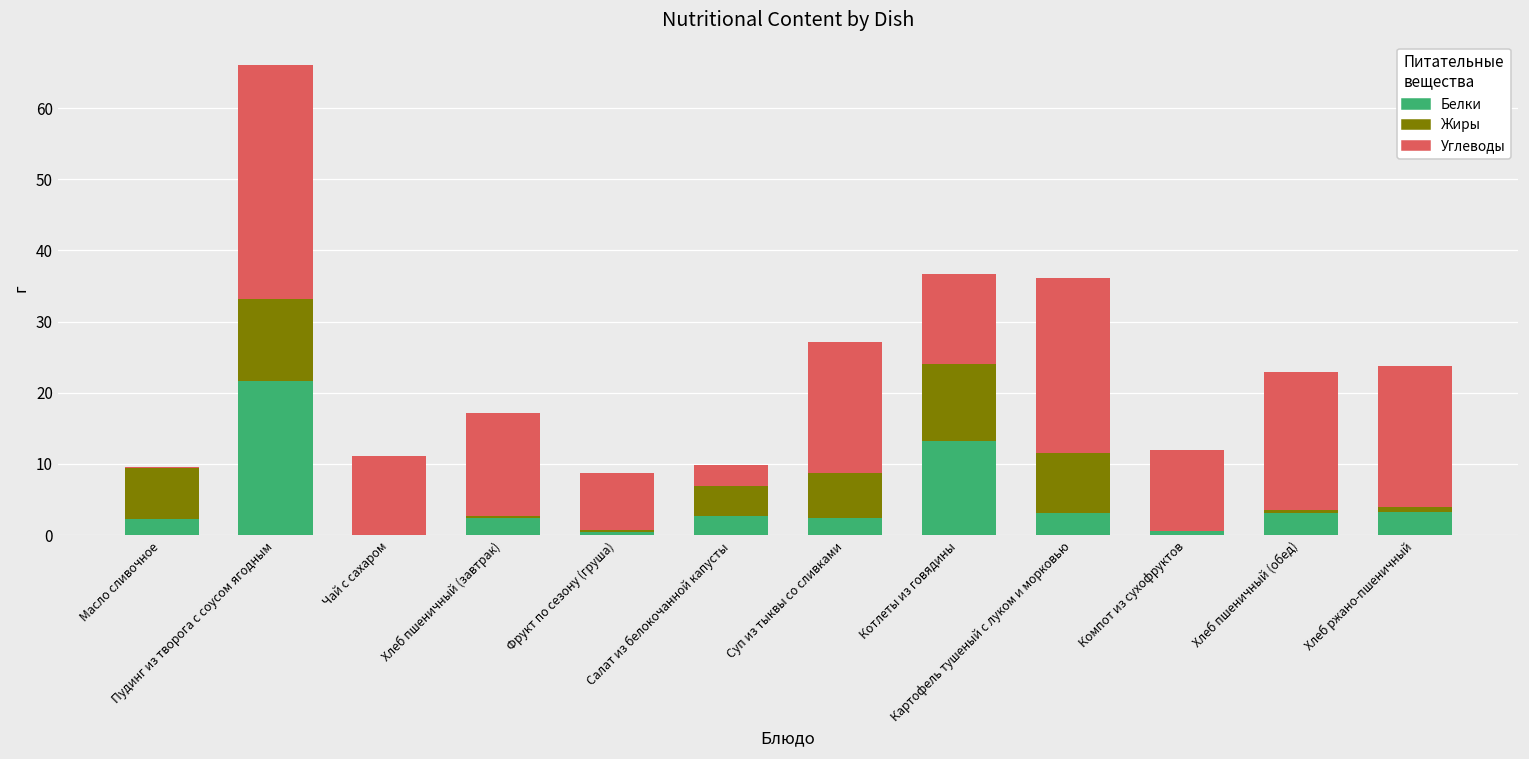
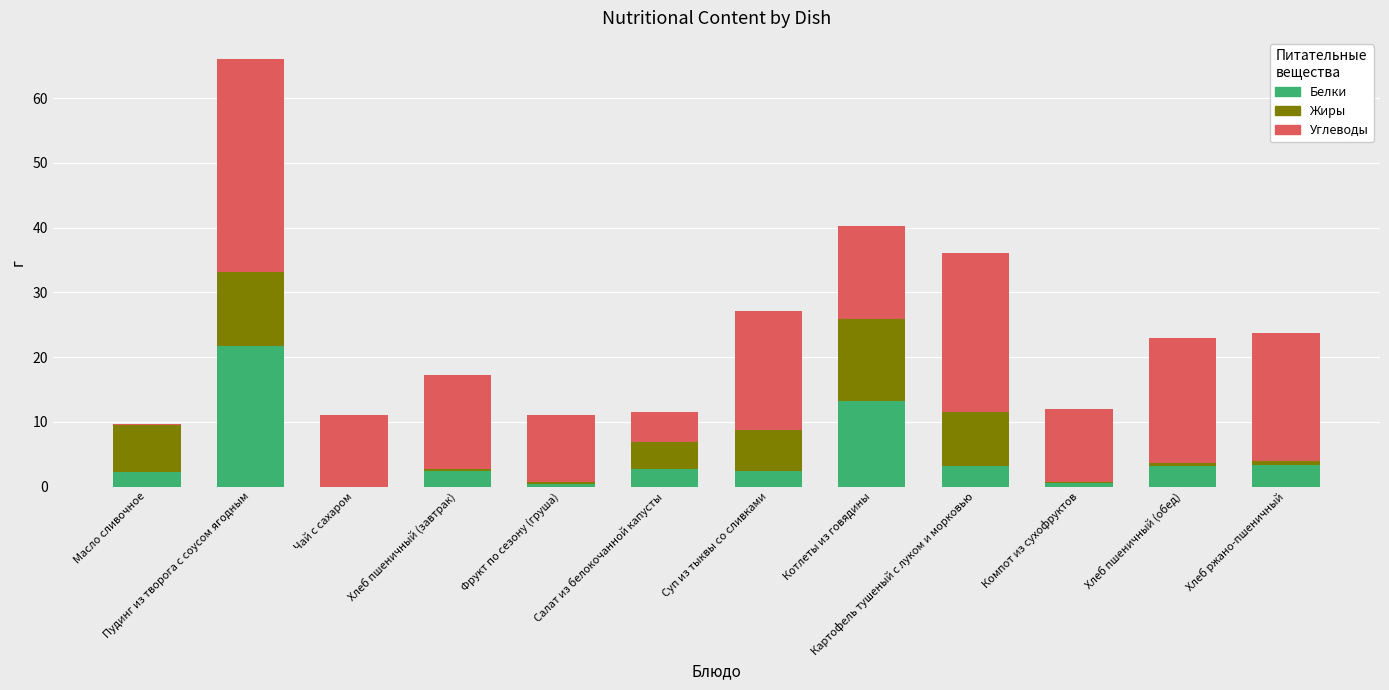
  {
    "Белки": {
      "Масло сливочное": 2,
      "Пудинг из творога с соусом ягодным": 22,
      "Чай с сахаром": 0,
      "Хлеб пшеничный (завтрак)": 2,
      "Фрукт по сезону (груша)": 0,
      "Салат из белокочанной капусты": 3,
      "Суп из тыквы со сливками": 2,
      "Котлеты из говядины": 13,
      "Картофель тушеный с луком и морковью": 3,
      "Компот из сухофруктов": 1,
      "Хлеб пшеничный (обед)": 3,
      "Хлеб ржано-пшеничный": 3
    },
    "Жиры": {
      "Масло сливочное": 7,
      "Пудинг из творога с соусом ягодным": 12,
      "Чай с сахаром": 0,
      "Салат из белокочанной капусты": 4,
      "Суп из тыквы со сливками": 6,
-     "Котлеты из говядины": 11,
+     "Котлеты из говядины": 13,
      "Картофель тушеный с луком и морковью": 8,
      "Хлеб пшеничный (обед)": 0,
      "Хлеб ржано-пшеничный": 1
    },
    "Углеводы": {
      "Пудинг из творога с соусом ягодным": 33,
      "Чай с сахаром": 11,
      "Хлеб пшеничный (завтрак)": 14,
-     "Фрукт по сезону (груша)": 8,
-     "Салат из белокочанной капусты": 3,
+     "Фрукт по сезону (груша)": 10,
+     "Салат из белокочанной капусты": 5,
      "Суп из тыквы со сливками": 18,
-     "Котлеты из говядины": 13,
+     "Котлеты из говядины": 14,
      "Картофель тушеный с луком и морковью": 25,
      "Компот из сухофруктов": 11,
      "Хлеб пшеничный (обед)": 19,
      "Хлеб ржано-пшеничный": 20
    }
  }
